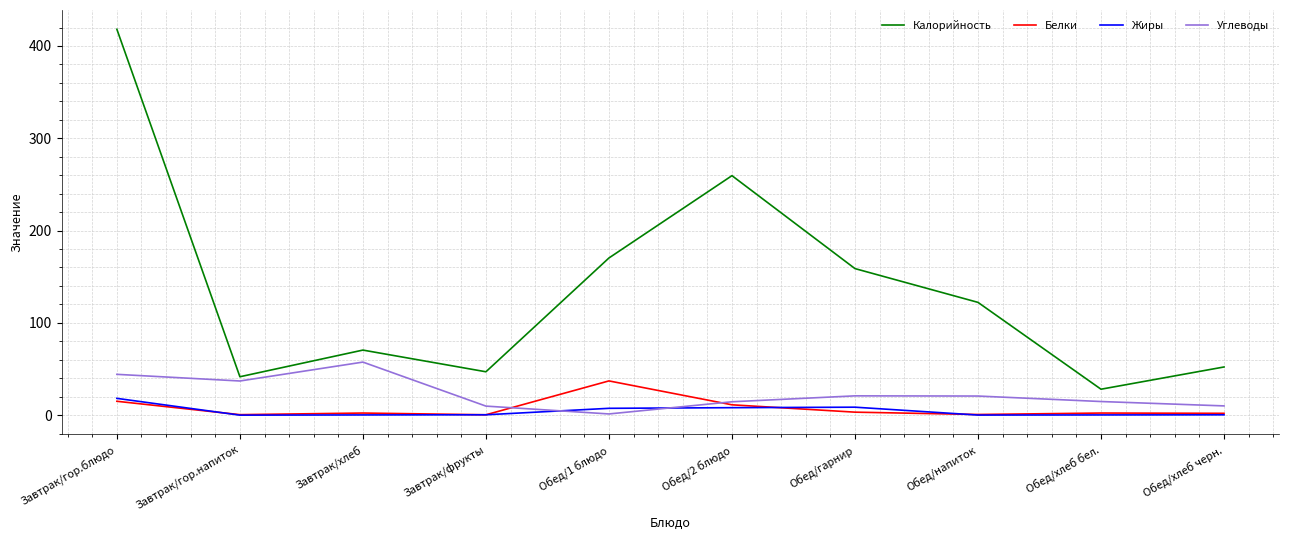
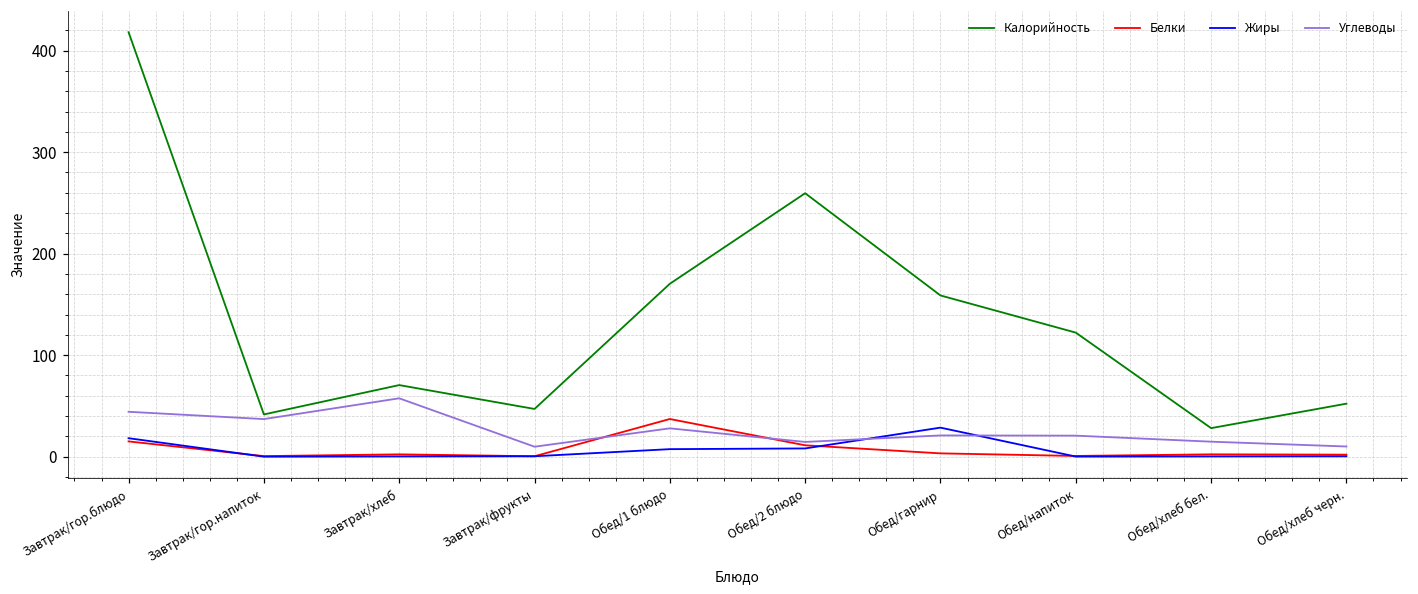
  {
    "Калорийность": {
      "Завтрак/гор.блюдо": 420,
      "Завтрак/гор.напиток": 40,
      "Завтрак/хлеб": 70,
      "Завтрак/фрукты": 50,
      "Обед/1 блюдо": 170,
      "Обед/2 блюдо": 260,
      "Обед/гарнир": 160,
      "Обед/напиток": 120,
      "Обед/хлеб бел.": 30,
      "Обед/хлеб черн.": 50
    },
    "Белки": {
      "Завтрак/гор.блюдо": 20,
      "Обед/1 блюдо": 40,
      "Обед/2 блюдо": 10,
      "Обед/гарнир": 0
    },
    "Жиры": {
      "Завтрак/гор.блюдо": 20,
      "Обед/1 блюдо": 10,
      "Обед/2 блюдо": 10,
-     "Обед/гарнир": 10
+     "Обед/гарнир": 30
    },
    "Углеводы": {
      "Завтрак/гор.блюдо": 40,
      "Завтрак/гор.напиток": 40,
      "Завтрак/хлеб": 60,
      "Завтрак/фрукты": 10,
-     "Обед/1 блюдо": 0,
+     "Обед/1 блюдо": 30,
      "Обед/2 блюдо": 10,
      "Обед/гарнир": 20,
      "Обед/напиток": 20,
      "Обед/хлеб бел.": 10,
      "Обед/хлеб черн.": 10
    }
  }
